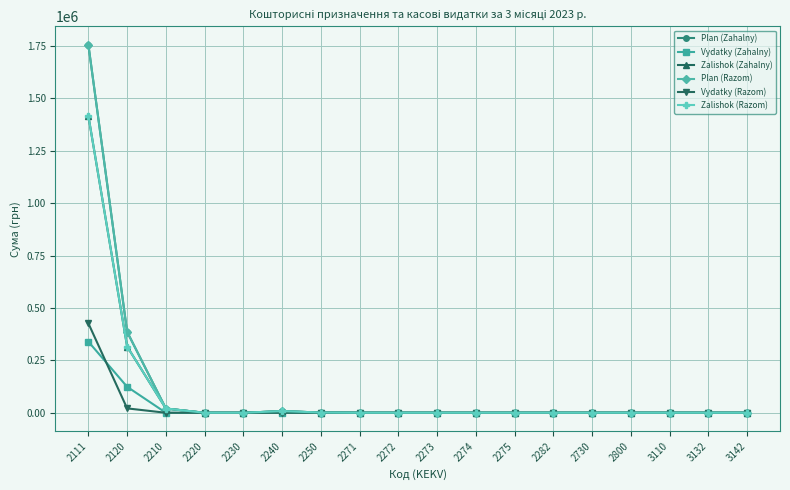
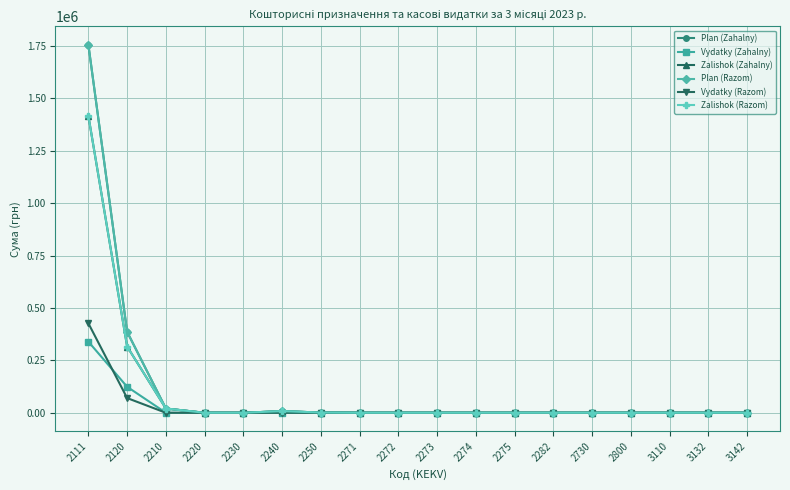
  {
    "Vydatky (Razom)": {
      "2111": 430000,
-     "2120": 20000
+     "2120": 70000
    }
  }
